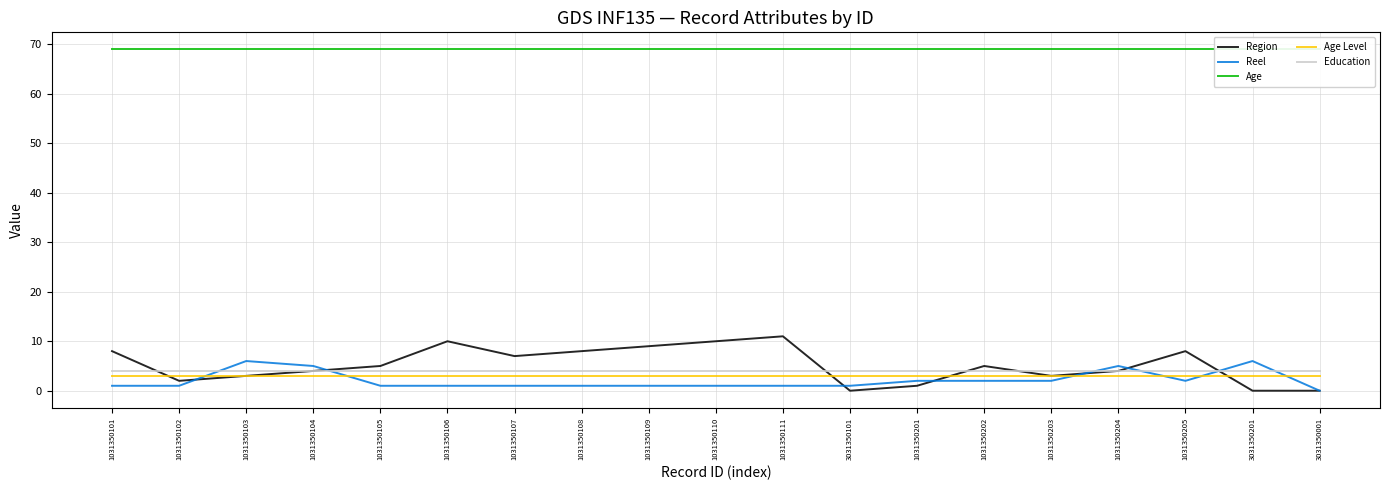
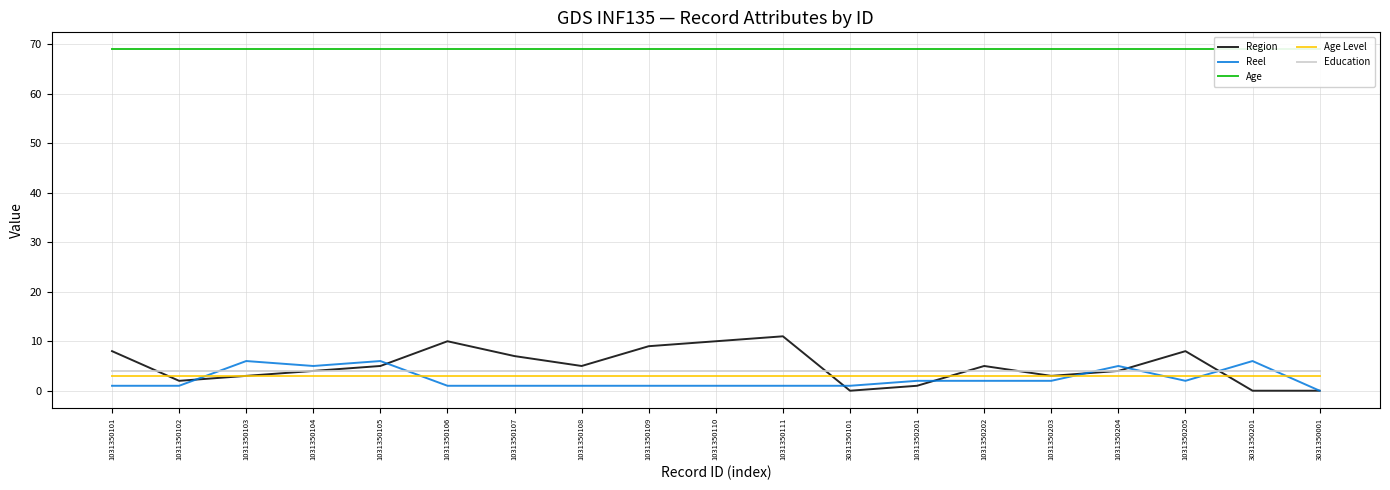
  {
    "Region": {
      "1031350101": 8,
      "1031350102": 2,
      "1031350105": 5,
      "1031350106": 10,
      "1031350107": 7,
-     "1031350108": 8,
+     "1031350108": 5,
      "1031350109": 9,
      "1031350110": 10,
      "1031350111": 11,
      "3031350101": 0,
      "1031350201": 1,
      "1031350202": 5,
      "1031350205": 8,
      "3031350201": 0
    },
    "Reel": {
      "1031350101": 1,
      "1031350102": 1,
      "1031350103": 6,
      "1031350104": 5,
-     "1031350105": 1,
+     "1031350105": 6,
      "1031350106": 1,
      "1031350107": 1,
      "1031350108": 1,
      "1031350109": 1,
      "1031350110": 1,
      "1031350111": 1,
      "3031350101": 1,
      "1031350201": 2,
      "1031350202": 2,
      "1031350203": 2,
      "1031350204": 5,
      "1031350205": 2,
      "3031350201": 6
    },
    "Age": {
      "1031350101": 69,
      "1031350102": 69,
      "1031350103": 69,
      "1031350104": 69,
      "1031350105": 69,
      "1031350106": 69,
      "1031350107": 69,
      "1031350108": 69,
      "1031350109": 69,
      "1031350110": 69,
      "1031350111": 69,
      "3031350101": 69,
      "1031350201": 69,
      "1031350202": 69,
      "1031350203": 69,
      "1031350204": 69,
      "1031350205": 69
    },
    "Age Level": {
      "1031350101": 3,
      "1031350102": 3,
      "1031350104": 3,
      "1031350105": 3,
      "1031350106": 3,
      "1031350107": 3,
      "1031350108": 3,
      "1031350109": 3,
      "1031350110": 3,
      "1031350111": 3,
      "3031350101": 3,
      "1031350201": 3,
      "1031350202": 3,
      "1031350204": 3,
      "1031350205": 3,
      "3031350201": 3,
      "3031350001": 3
    },
    "Education": {
      "1031350101": 4,
      "1031350102": 4,
      "1031350103": 4,
      "1031350105": 4,
      "1031350106": 4,
      "1031350107": 4,
      "1031350108": 4,
      "1031350109": 4,
      "1031350110": 4,
      "1031350111": 4,
      "3031350101": 4,
      "1031350201": 4,
      "1031350202": 4,
      "1031350203": 4,
      "1031350205": 4,
      "3031350201": 4,
      "3031350001": 4
    }
  }
